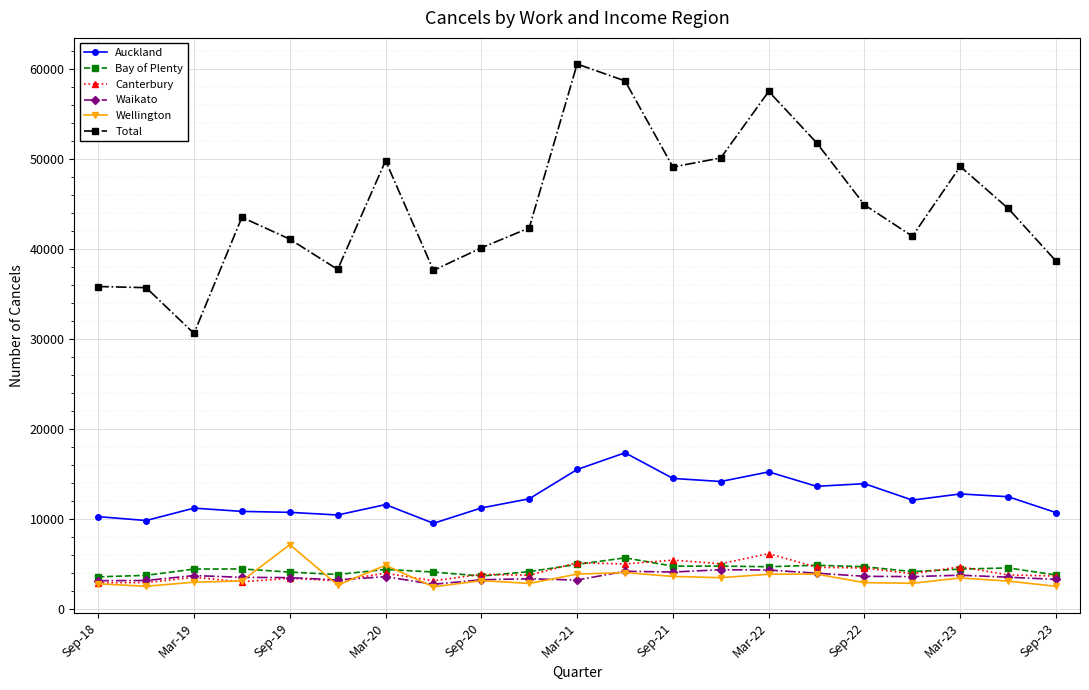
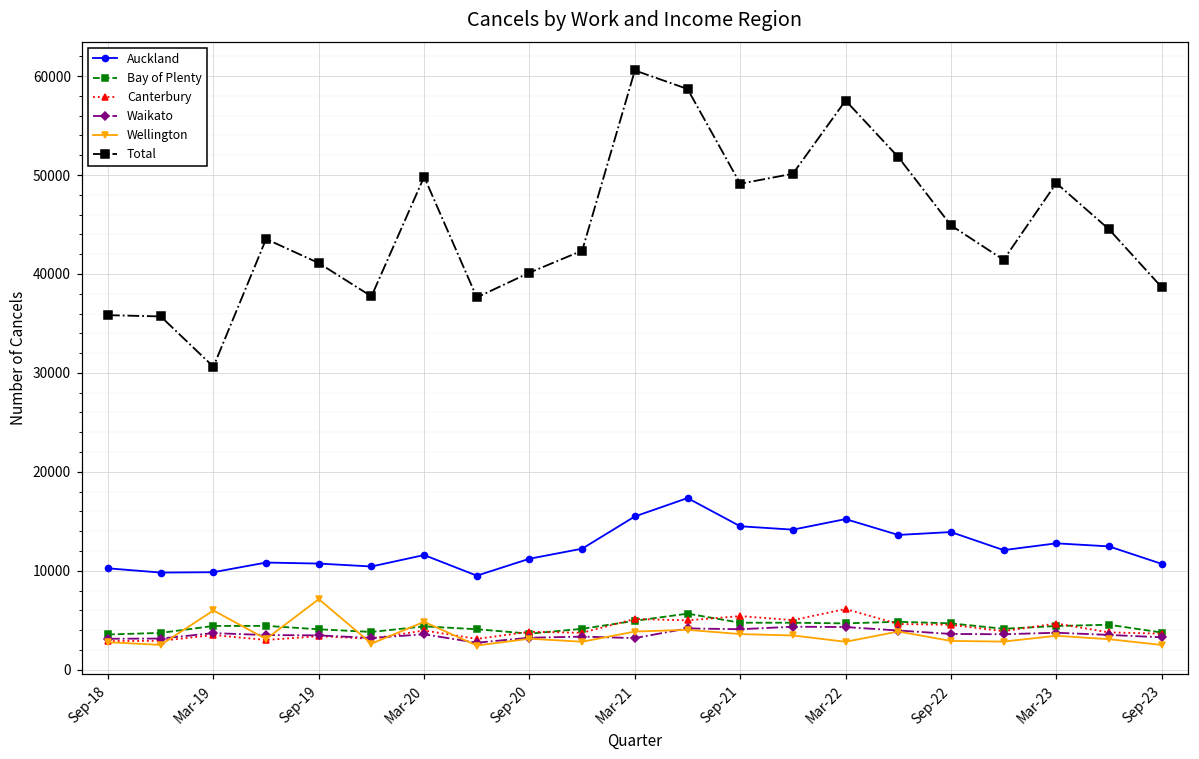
  {
    "Auckland": {
      "Sep-18": 10000,
-     "Mar-19": 11000,
+     "Mar-19": 10000,
      "Sep-19": 11000,
      "Mar-20": 12000,
      "Sep-20": 11000,
      "Mar-21": 15000,
      "Sep-21": 14000,
      "Mar-22": 15000,
      "Sep-22": 14000,
      "Mar-23": 13000,
      "Sep-23": 11000
    },
    "Bay of Plenty": {
      "Sep-18": 4000,
      "Mar-19": 4000,
      "Sep-19": 4000,
      "Mar-20": 4000,
      "Sep-21": 5000,
      "Mar-22": 5000
    },
    "Canterbury": {
      "Mar-20": 4000,
      "Sep-21": 5000,
      "Mar-22": 6000
    },
    "Waikato": {
      "Mar-20": 4000,
      "Mar-21": 3000,
      "Sep-21": 4000,
      "Mar-22": 4000,
      "Sep-22": 4000,
      "Mar-23": 4000,
      "Sep-23": 3000
    },
    "Wellington": {
-     "Mar-19": 3000,
+     "Mar-19": 6000,
      "Sep-19": 7000,
      "Mar-20": 5000,
      "Mar-21": 4000,
      "Sep-21": 4000,
-     "Mar-22": 4000,
+     "Mar-22": 3000,
      "Sep-22": 3000,
      "Mar-23": 3000,
      "Sep-23": 3000
    },
    "Total": {
      "Sep-18": 36000,
      "Mar-19": 31000,
      "Sep-19": 41000,
      "Mar-20": 50000,
      "Sep-20": 40000,
      "Mar-21": 61000,
      "Sep-21": 49000,
      "Mar-22": 58000,
      "Sep-22": 45000,
      "Mar-23": 49000,
      "Sep-23": 39000
    }
  }
